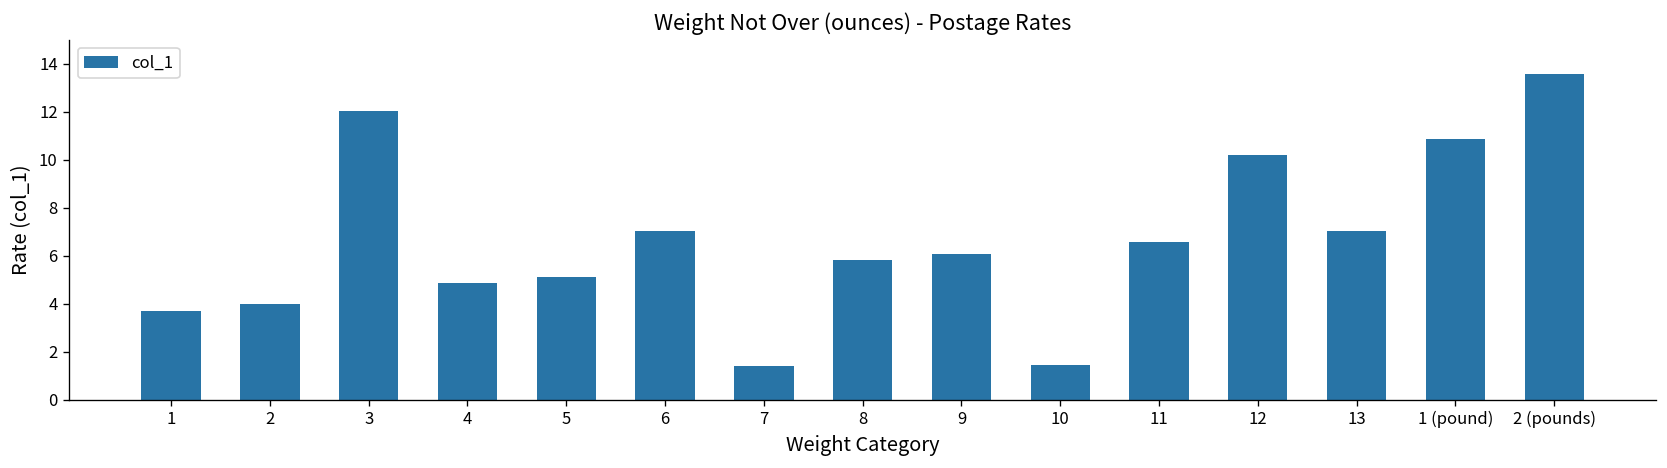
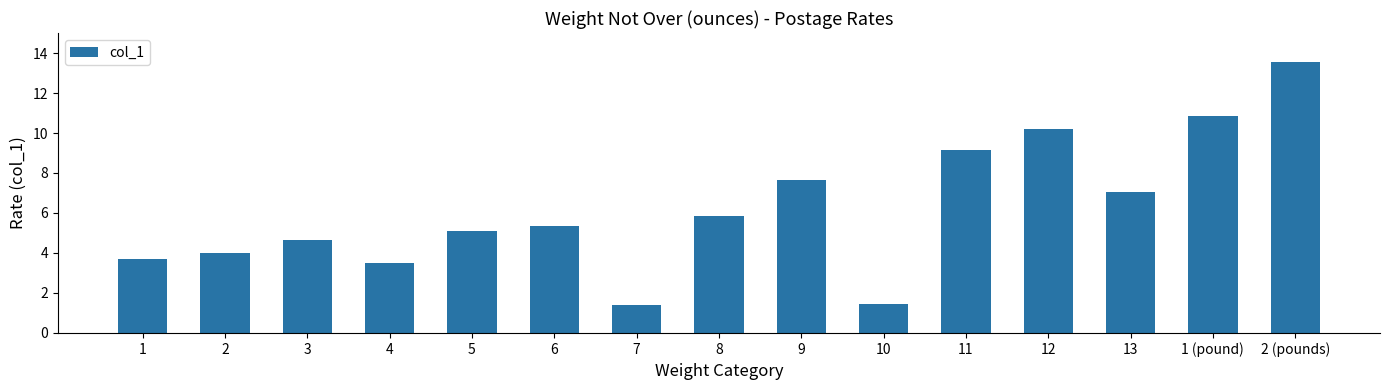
  {
    "1": 3.7,
    "2": 4.0,
-   "3": 12.0,
-   "4": 4.9,
+   "3": 4.6,
+   "4": 3.5,
    "5": 5.1,
-   "6": 7.0,
+   "6": 5.4,
    "7": 1.4,
    "8": 5.8,
-   "9": 6.1,
+   "9": 7.7,
    "10": 1.5,
-   "11": 6.6,
+   "11": 9.2,
    "12": 10.2,
    "13": 7.0,
    "1 (pound)": 10.9,
    "2 (pounds)": 13.6
  }
